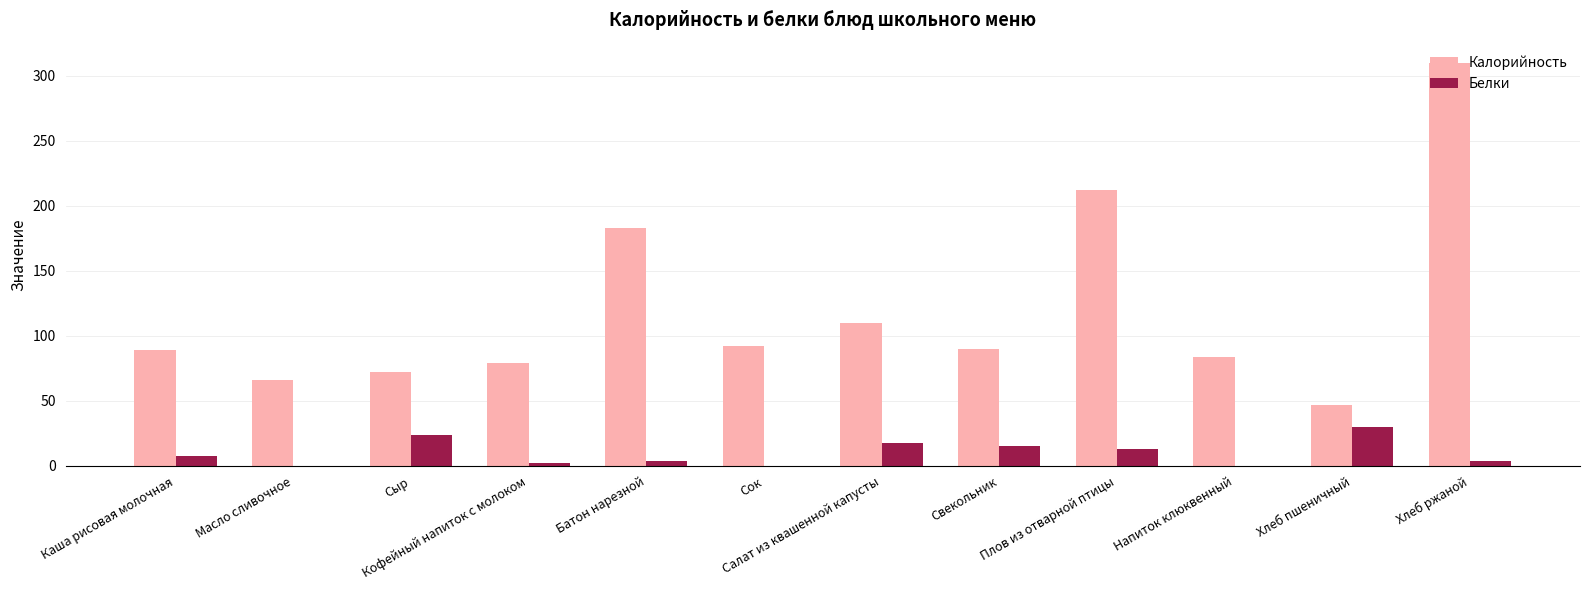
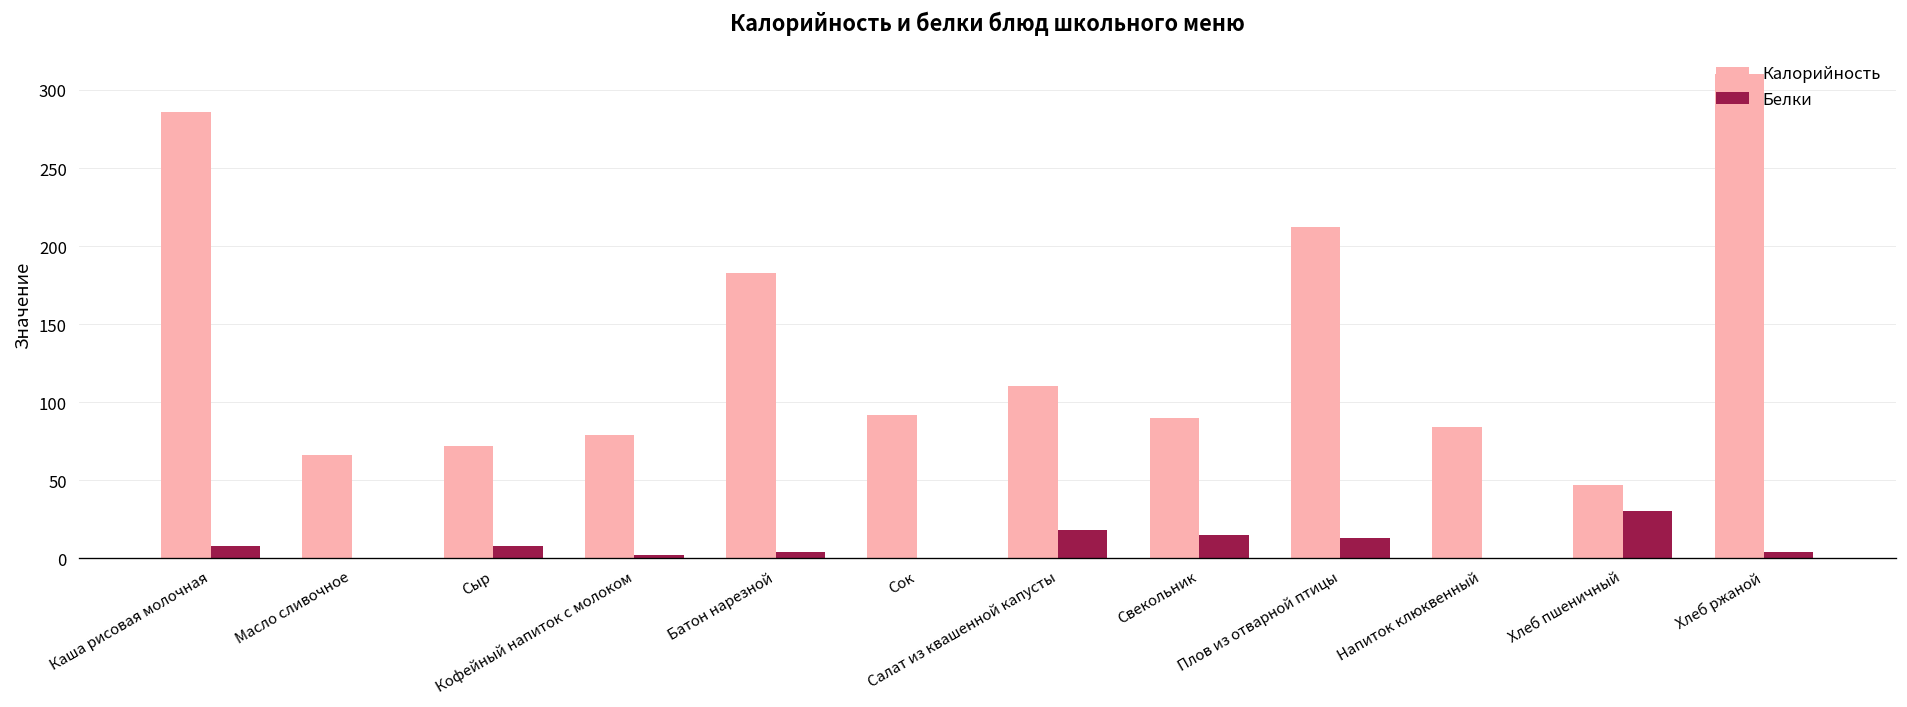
  {
    "Калорийность": {
-     "Каша рисовая молочная": 89,
+     "Каша рисовая молочная": 286,
      "Масло сливочное": 66,
      "Сыр": 72,
      "Кофейный напиток с молоком": 79,
      "Батон нарезной": 183,
      "Сок": 92,
      "Салат из квашенной капусты": 110,
      "Свекольник": 90,
      "Плов из отварной птицы": 212,
      "Напиток клюквенный": 84,
      "Хлеб пшеничный": 47,
      "Хлеб ржаной": 310
    },
    "Белки": {
      "Каша рисовая молочная": 8,
      "Масло сливочное": 0,
-     "Сыр": 24,
+     "Сыр": 8,
      "Кофейный напиток с молоком": 2,
      "Батон нарезной": 4,
      "Сок": 0,
      "Салат из квашенной капусты": 18,
      "Свекольник": 15,
      "Плов из отварной птицы": 13,
      "Напиток клюквенный": 0,
      "Хлеб пшеничный": 30,
      "Хлеб ржаной": 4
    }
  }
